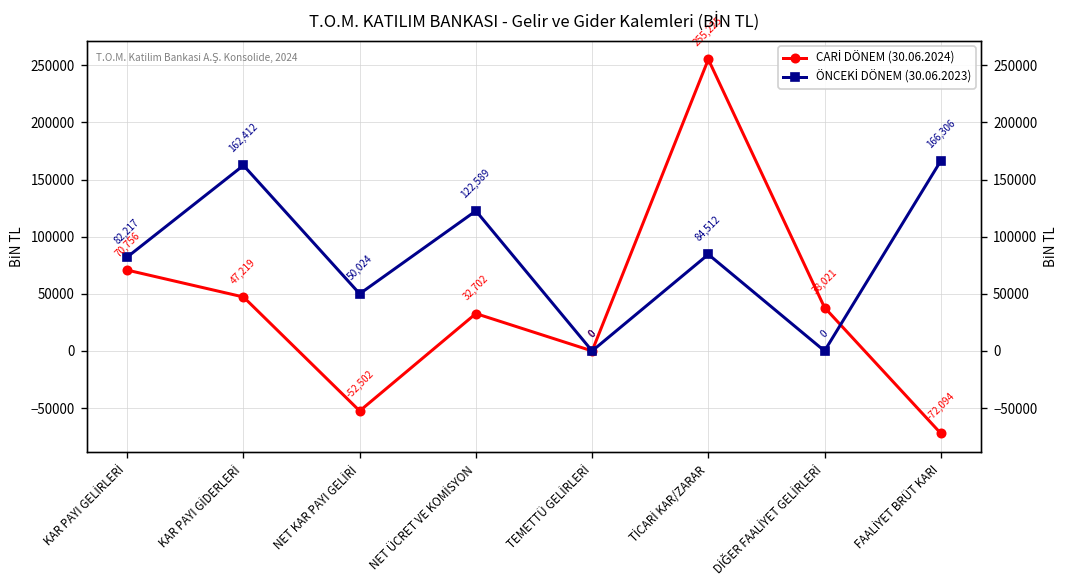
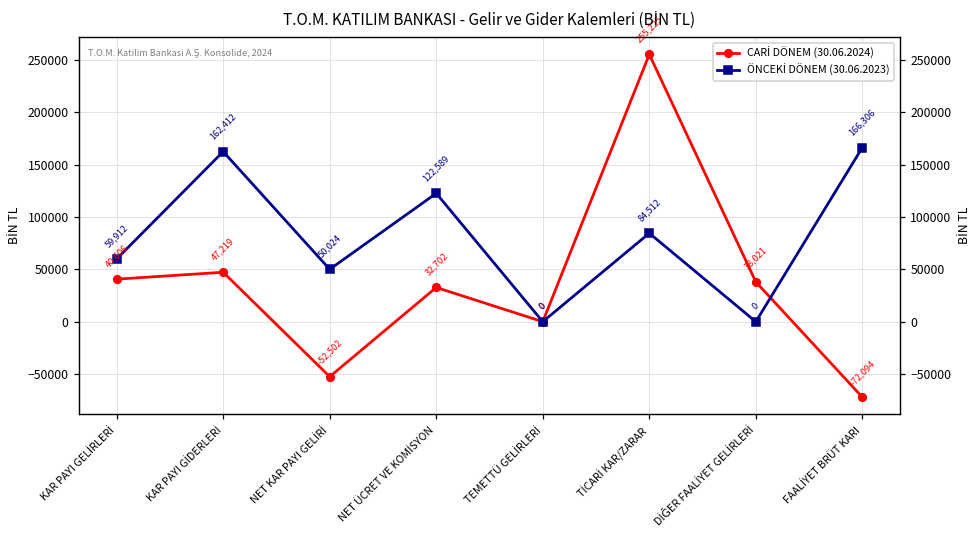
  {
    "CARİ DÖNEM (30.06.2024)": {
-     "KAR PAYI GELİRLERİ": "70,756",
+     "KAR PAYI GELİRLERİ": "40,606",
      "KAR PAYI GİDERLERİ": "47,219",
      "NET KAR PAYI GELİRİ": "-52,502",
      "NET ÜCRET VE KOMİSYON": "32,702",
      "TİCARİ KAR/ZARAR": "255,225",
      "DİĞER FAALİYET GELİRLERİ": "38,021",
      "FAALİYET BRÜT KARI": "-72,094"
    },
    "ÖNCEKİ DÖNEM (30.06.2023)": {
-     "KAR PAYI GELİRLERİ": "82,217",
+     "KAR PAYI GELİRLERİ": "59,912",
      "KAR PAYI GİDERLERİ": "162,412",
      "NET KAR PAYI GELİRİ": "50,024",
      "NET ÜCRET VE KOMİSYON": "122,589",
      "TİCARİ KAR/ZARAR": "84,512",
      "DİĞER FAALİYET GELİRLERİ": "0",
      "FAALİYET BRÜT KARI": "166,306"
    }
  }
